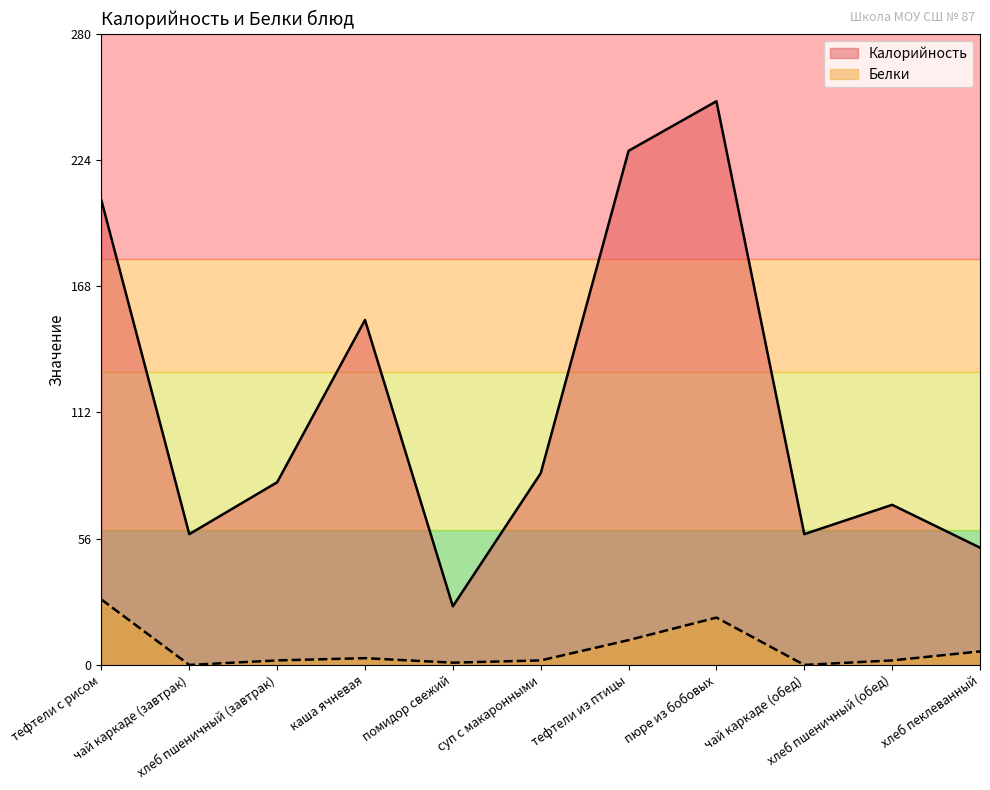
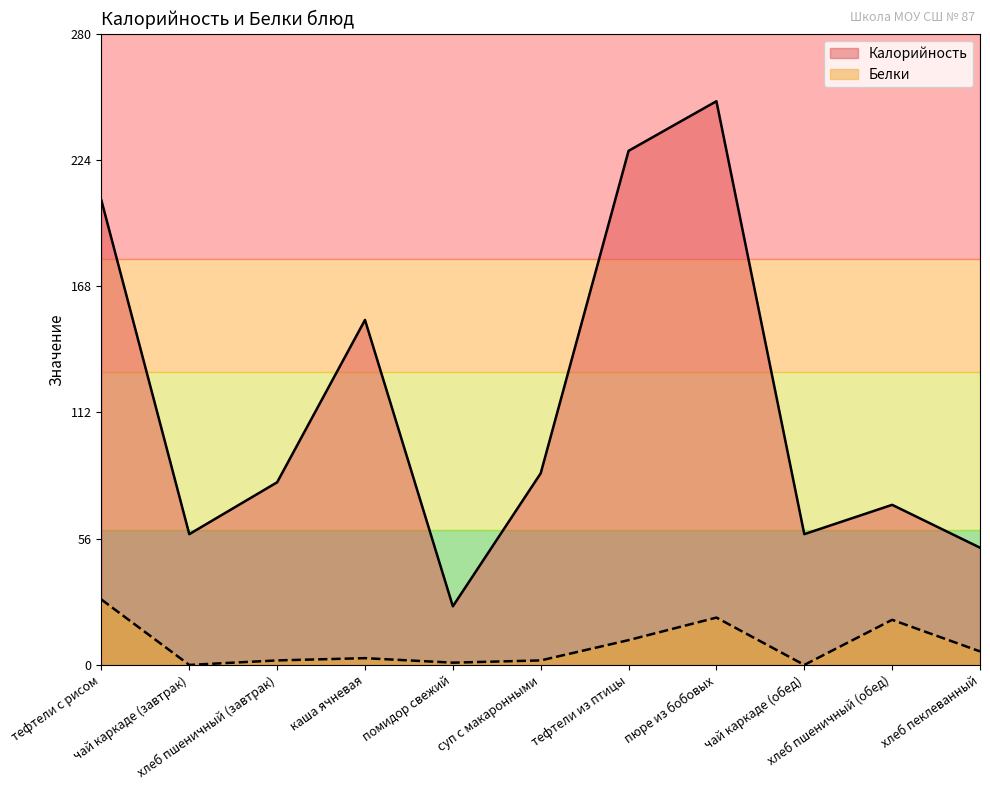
  {
    "Калорийность": {
      "тефтели с рисом": 206,
      "чай каркаде (завтрак)": 58,
      "хлеб пшеничный (завтрак)": 81,
      "каша ячневая": 153,
      "помидор свежий": 26,
      "суп с макаронными": 85,
      "тефтели из птицы": 228,
      "пюре из бобовых": 250,
      "чай каркаде (обед)": 58,
      "хлеб пшеничный (обед)": 71,
      "хлеб пеклеванный": 52
    },
    "Белки": {
      "тефтели с рисом": 29,
      "чай каркаде (завтрак)": 0,
      "хлеб пшеничный (завтрак)": 2,
      "каша ячневая": 3,
      "помидор свежий": 1,
      "суп с макаронными": 2,
      "тефтели из птицы": 11,
      "пюре из бобовых": 21,
      "чай каркаде (обед)": 0,
-     "хлеб пшеничный (обед)": 2,
+     "хлеб пшеничный (обед)": 20,
      "хлеб пеклеванный": 6
    }
  }
